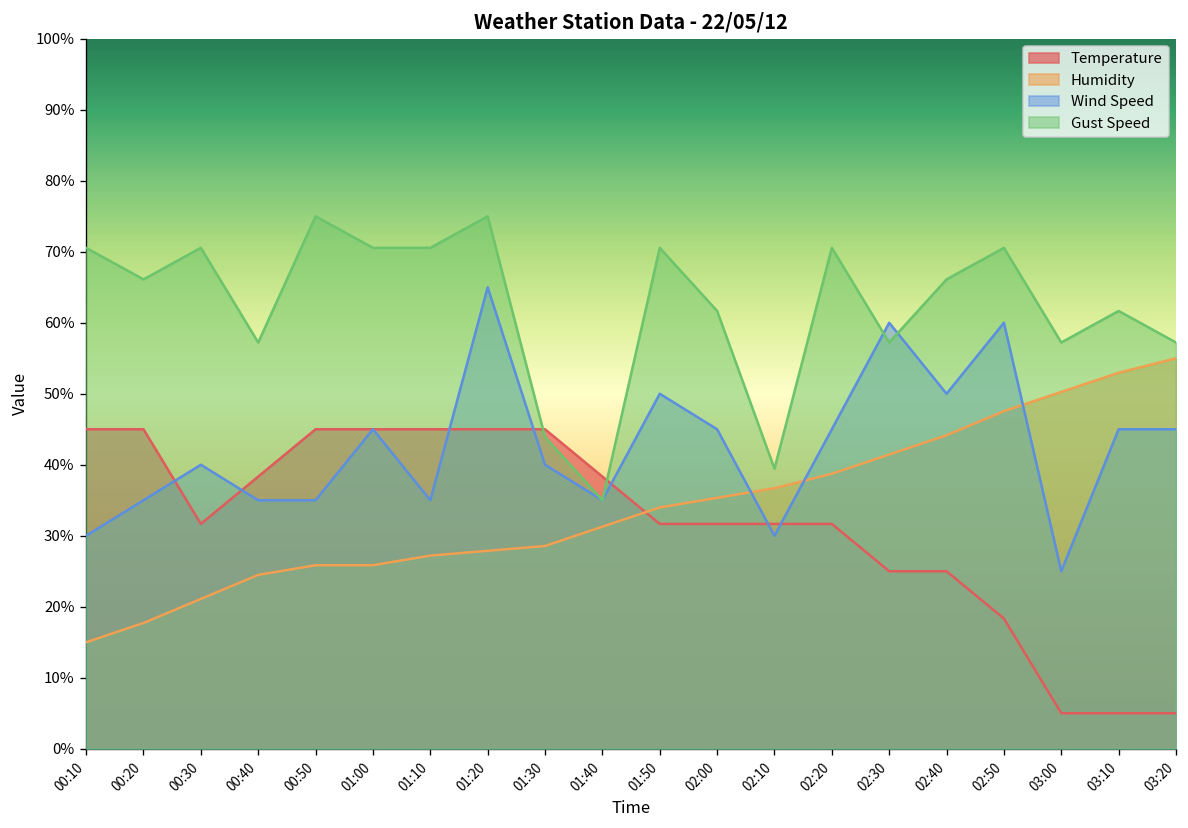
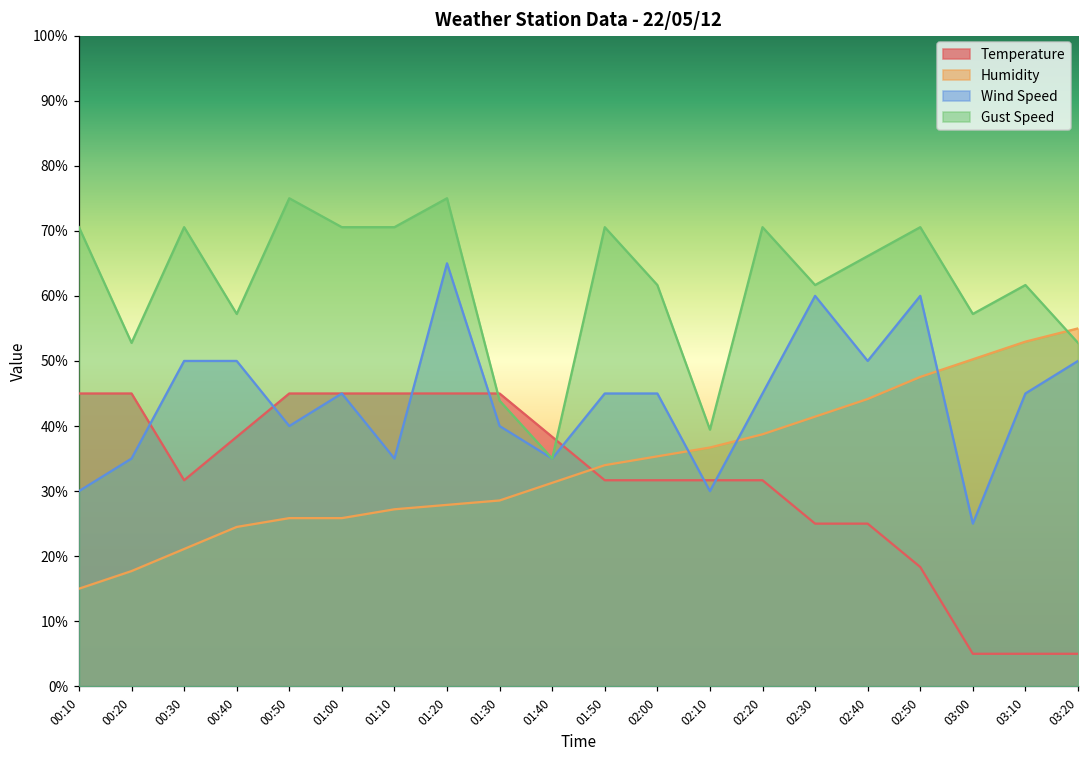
  {
    "Wind Speed": {
      "00:10": "30%",
      "00:20": "35%",
-     "00:30": "40%",
-     "00:40": "35%",
-     "00:50": "35%",
+     "00:30": "50%",
+     "00:40": "50%",
+     "00:50": "40%",
      "01:10": "35%",
      "01:20": "65%",
      "01:30": "40%",
-     "01:50": "50%",
+     "01:50": "45%",
      "02:00": "45%",
      "02:10": "30%",
      "02:20": "45%",
      "02:30": "60%",
      "02:40": "50%",
      "02:50": "60%",
      "03:00": "25%",
      "03:10": "45%",
-     "03:20": "45%"
+     "03:20": "50%"
    },
    "Gust Speed": {
      "00:10": "71%",
-     "00:20": "66%",
+     "00:20": "53%",
      "00:30": "71%",
      "00:40": "57%",
      "00:50": "75%",
      "01:00": "71%",
      "01:10": "71%",
      "01:20": "75%",
      "01:30": "44%",
      "01:50": "71%",
      "02:00": "62%",
      "02:10": "39%",
      "02:20": "71%",
-     "02:30": "57%",
+     "02:30": "62%",
      "02:40": "66%",
      "02:50": "71%",
      "03:00": "57%",
      "03:10": "62%",
-     "03:20": "57%"
+     "03:20": "53%"
    }
  }
